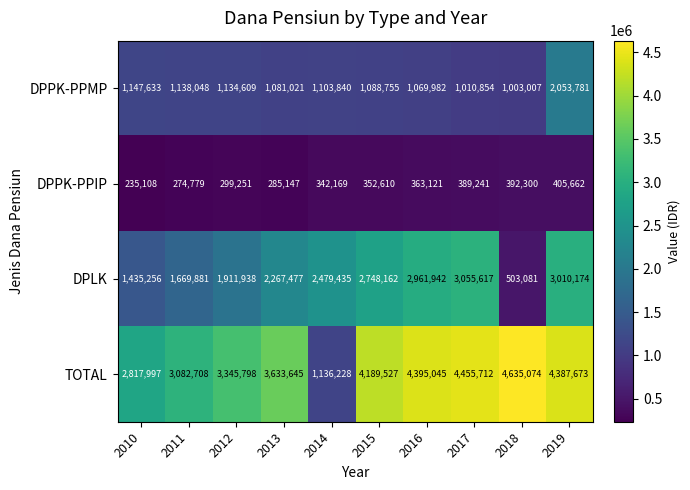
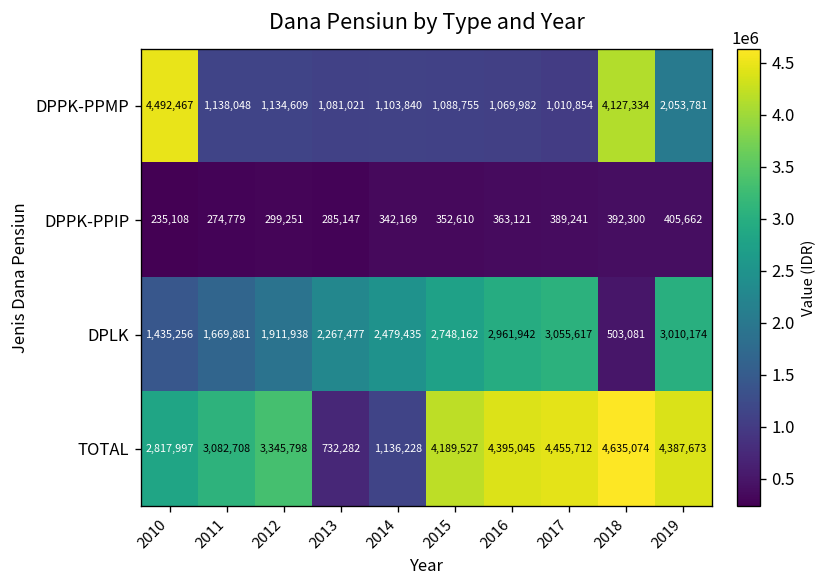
  {
    "DPPK-PPMP": {
-     "2010": "1,147,633",
+     "2010": "4,492,467",
      "2011": "1,138,048",
      "2012": "1,134,609",
      "2013": "1,081,021",
      "2014": "1,103,840",
      "2015": "1,088,755",
      "2016": "1,069,982",
      "2017": "1,010,854",
-     "2018": "1,003,007",
+     "2018": "4,127,334",
      "2019": "2,053,781"
    },
    "DPPK-PPIP": {
      "2010": "235,108",
      "2011": "274,779",
      "2012": "299,251",
      "2013": "285,147",
      "2014": "342,169",
      "2015": "352,610",
      "2016": "363,121",
      "2017": "389,241",
      "2018": "392,300",
      "2019": "405,662"
    },
    "DPLK": {
      "2010": "1,435,256",
      "2011": "1,669,881",
      "2012": "1,911,938",
      "2013": "2,267,477",
      "2014": "2,479,435",
      "2015": "2,748,162",
      "2016": "2,961,942",
      "2017": "3,055,617",
      "2018": "503,081",
      "2019": "3,010,174"
    },
    "TOTAL": {
      "2010": "2,817,997",
      "2011": "3,082,708",
      "2012": "3,345,798",
-     "2013": "3,633,645",
+     "2013": "732,282",
      "2014": "1,136,228",
      "2015": "4,189,527",
      "2016": "4,395,045",
      "2017": "4,455,712",
      "2018": "4,635,074",
      "2019": "4,387,673"
    }
  }
